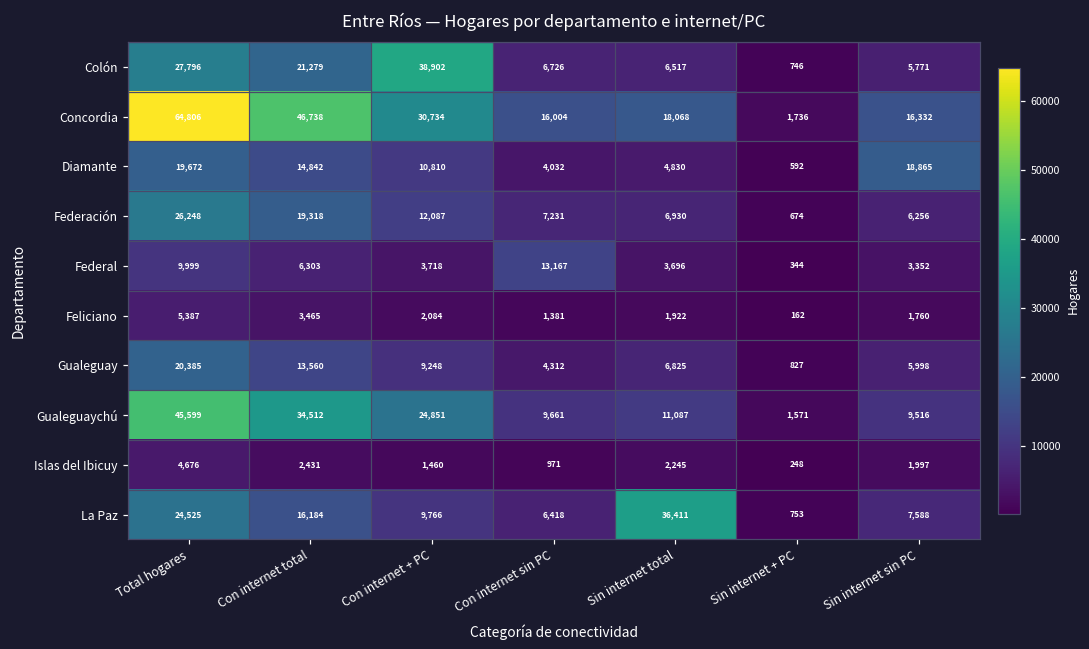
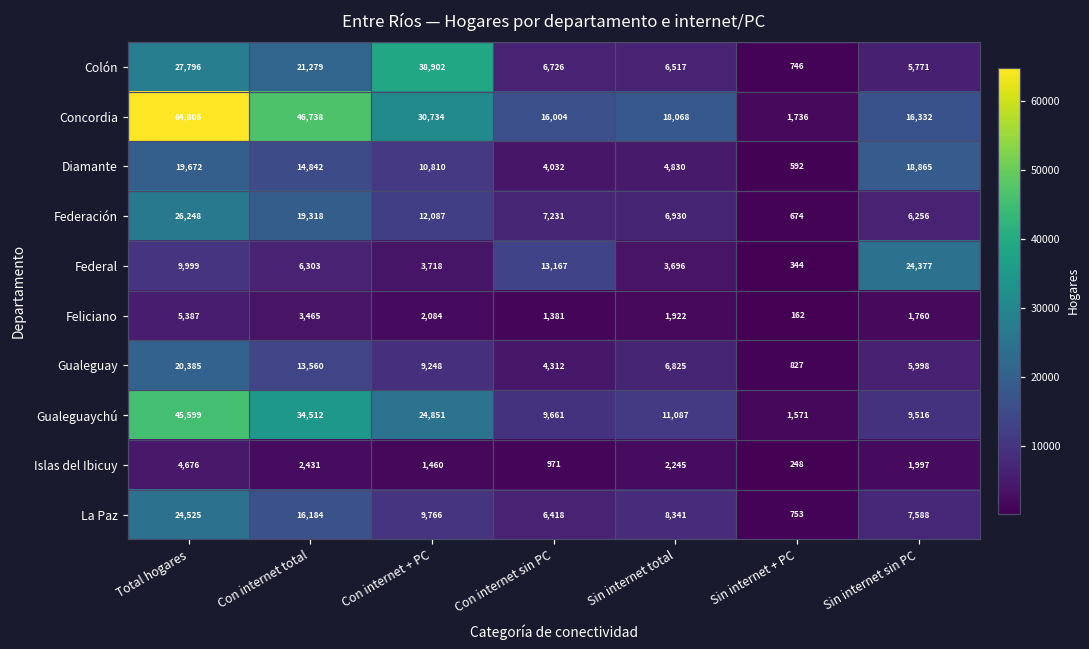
  {
    "Colón": {
      "Total hogares": "27,796",
      "Con internet total": "21,279",
      "Con internet + PC": "38,902",
      "Con internet sin PC": "6,726",
      "Sin internet total": "6,517",
      "Sin internet + PC": "746",
      "Sin internet sin PC": "5,771"
    },
    "Concordia": {
      "Total hogares": "64,806",
      "Con internet total": "46,738",
      "Con internet + PC": "30,734",
      "Con internet sin PC": "16,004",
      "Sin internet total": "18,068",
      "Sin internet + PC": "1,736",
      "Sin internet sin PC": "16,332"
    },
    "Diamante": {
      "Total hogares": "19,672",
      "Con internet total": "14,842",
      "Con internet + PC": "10,810",
      "Con internet sin PC": "4,032",
      "Sin internet total": "4,830",
      "Sin internet + PC": "592",
      "Sin internet sin PC": "18,865"
    },
    "Federación": {
      "Total hogares": "26,248",
      "Con internet total": "19,318",
      "Con internet + PC": "12,087",
      "Con internet sin PC": "7,231",
      "Sin internet total": "6,930",
      "Sin internet + PC": "674",
      "Sin internet sin PC": "6,256"
    },
    "Federal": {
      "Total hogares": "9,999",
      "Con internet total": "6,303",
      "Con internet + PC": "3,718",
      "Con internet sin PC": "13,167",
      "Sin internet total": "3,696",
      "Sin internet + PC": "344",
-     "Sin internet sin PC": "3,352"
+     "Sin internet sin PC": "24,377"
    },
    "Feliciano": {
      "Total hogares": "5,387",
      "Con internet total": "3,465",
      "Con internet + PC": "2,084",
      "Con internet sin PC": "1,381",
      "Sin internet total": "1,922",
      "Sin internet + PC": "162",
      "Sin internet sin PC": "1,760"
    },
    "Gualeguay": {
      "Total hogares": "20,385",
      "Con internet total": "13,560",
      "Con internet + PC": "9,248",
      "Con internet sin PC": "4,312",
      "Sin internet total": "6,825",
      "Sin internet + PC": "827",
      "Sin internet sin PC": "5,998"
    },
    "Gualeguaychú": {
      "Total hogares": "45,599",
      "Con internet total": "34,512",
      "Con internet + PC": "24,851",
      "Con internet sin PC": "9,661",
      "Sin internet total": "11,087",
      "Sin internet + PC": "1,571",
      "Sin internet sin PC": "9,516"
    },
    "Islas del Ibicuy": {
      "Total hogares": "4,676",
      "Con internet total": "2,431",
      "Con internet + PC": "1,460",
      "Con internet sin PC": "971",
      "Sin internet total": "2,245",
      "Sin internet + PC": "248",
      "Sin internet sin PC": "1,997"
    },
    "La Paz": {
      "Total hogares": "24,525",
      "Con internet total": "16,184",
      "Con internet + PC": "9,766",
      "Con internet sin PC": "6,418",
-     "Sin internet total": "36,411",
+     "Sin internet total": "8,341",
      "Sin internet + PC": "753",
      "Sin internet sin PC": "7,588"
    }
  }
